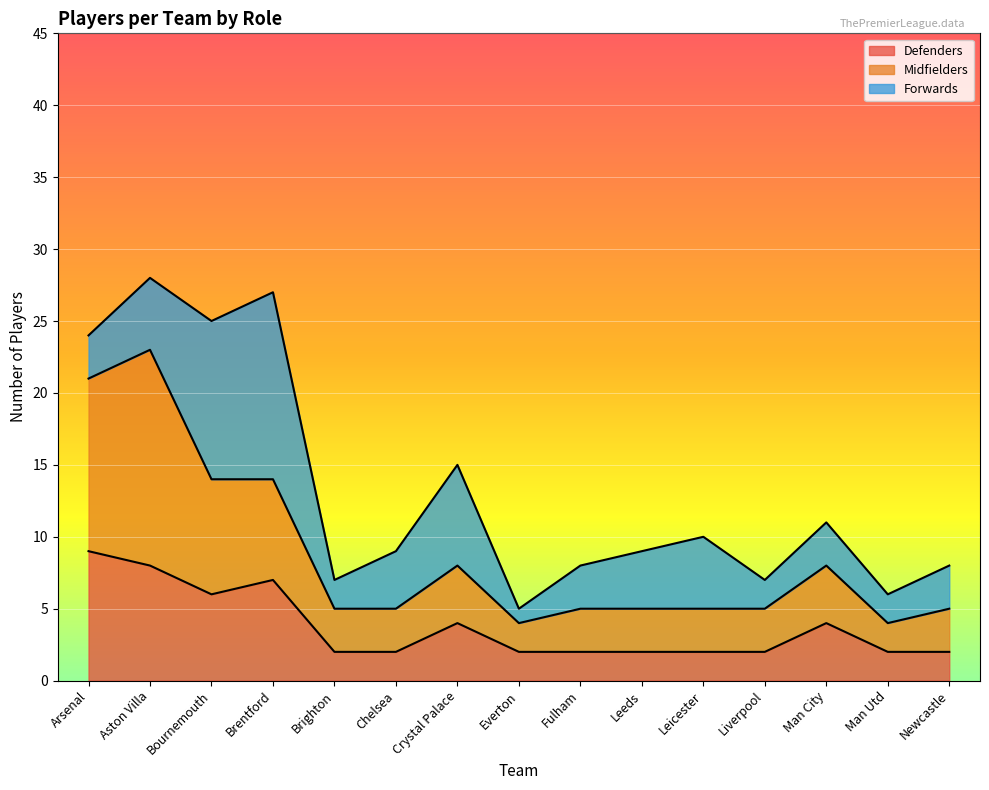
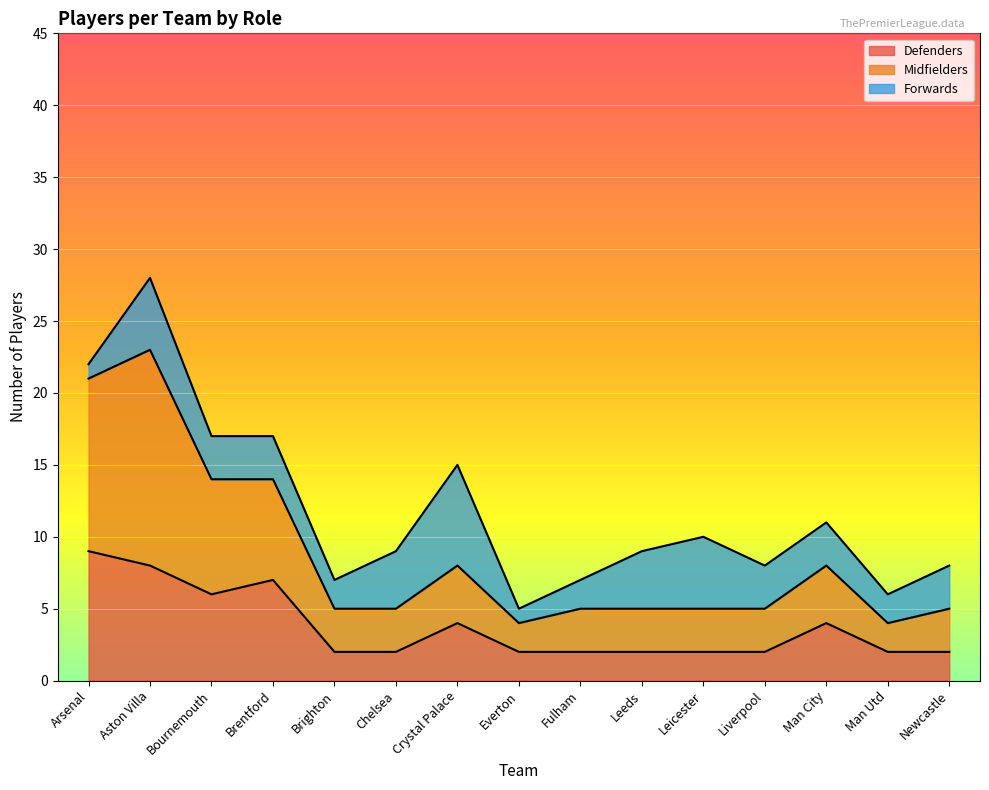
  {
    "Forwards": {
-     "Arsenal": 3,
+     "Arsenal": 1,
      "Aston Villa": 5,
-     "Bournemouth": 11,
-     "Brentford": 13,
+     "Bournemouth": 3,
+     "Brentford": 3,
      "Brighton": 2,
      "Chelsea": 4,
      "Crystal Palace": 7,
      "Everton": 1,
-     "Fulham": 3,
+     "Fulham": 2,
      "Leeds": 4,
      "Leicester": 5,
-     "Liverpool": 2,
+     "Liverpool": 3,
      "Man City": 3,
      "Man Utd": 2,
      "Newcastle": 3
    }
  }
